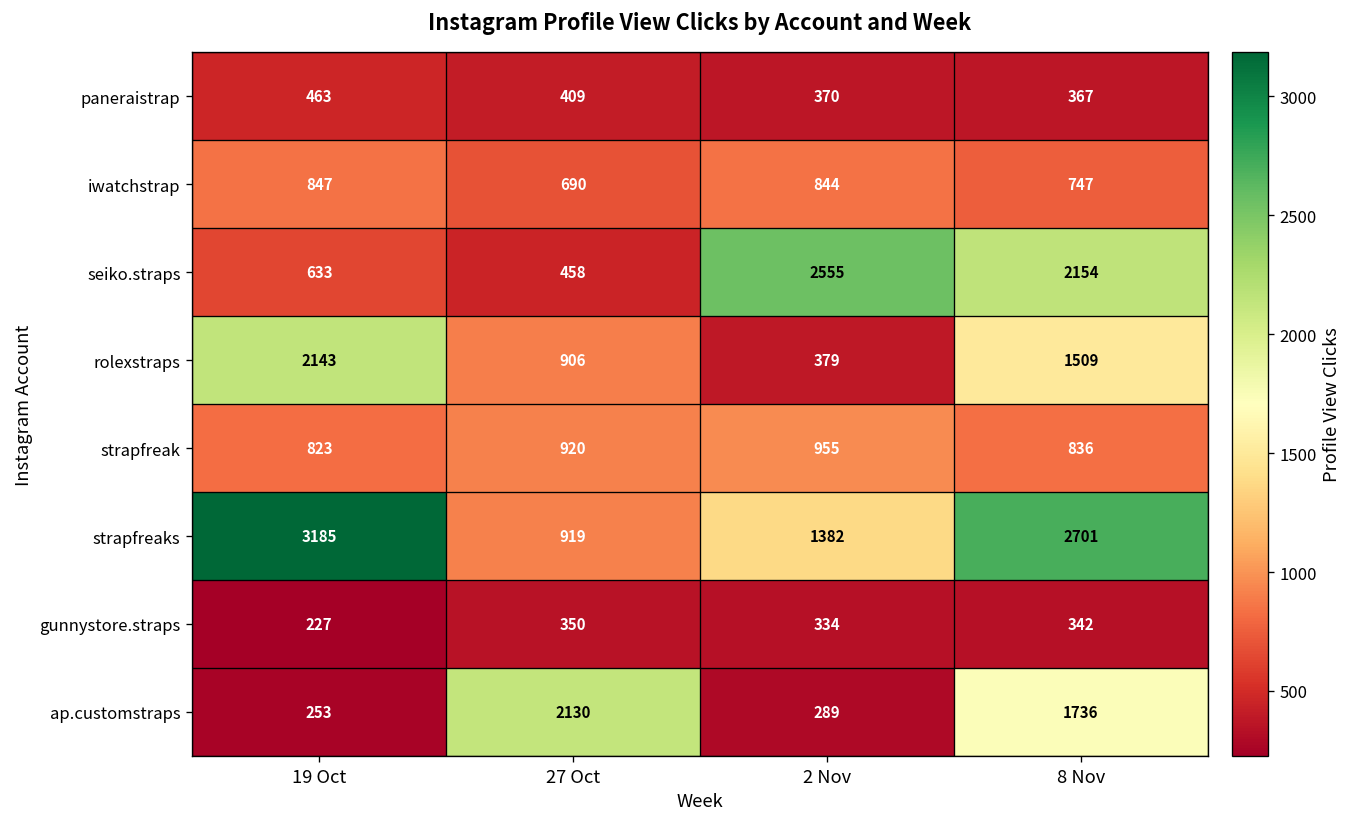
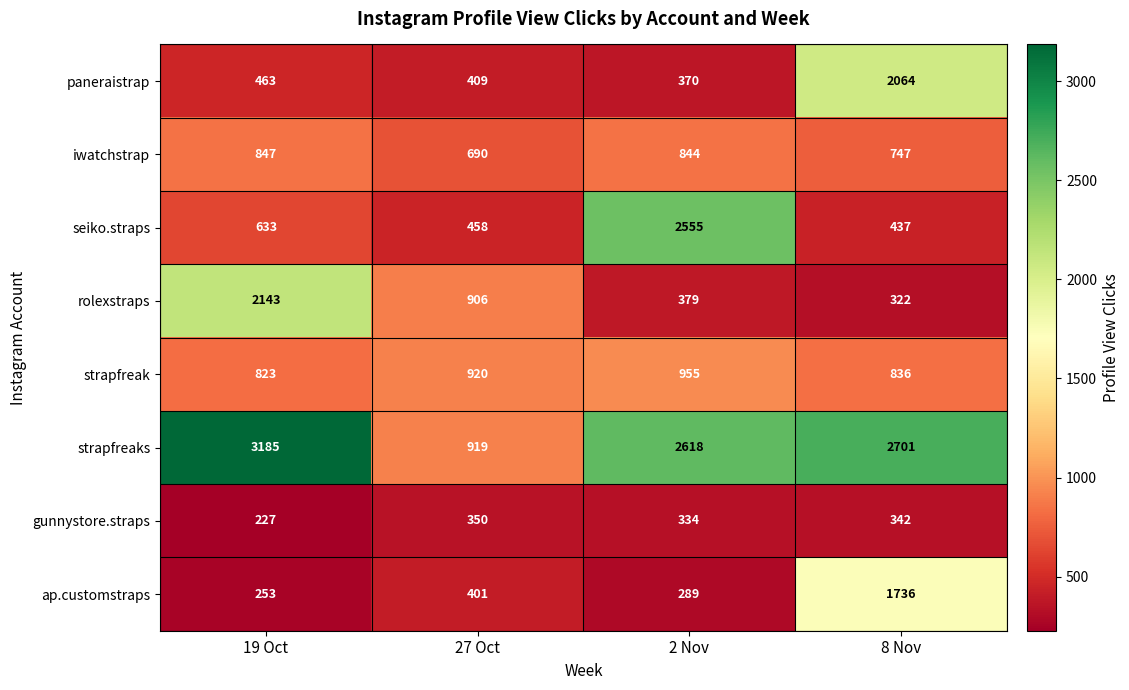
  {
    "paneraistrap": {
      "19 Oct": 463,
      "27 Oct": 409,
      "2 Nov": 370,
-     "8 Nov": 367
+     "8 Nov": 2064
    },
    "iwatchstrap": {
      "19 Oct": 847,
      "27 Oct": 690,
      "2 Nov": 844,
      "8 Nov": 747
    },
    "seiko.straps": {
      "19 Oct": 633,
      "27 Oct": 458,
      "2 Nov": 2555,
-     "8 Nov": 2154
+     "8 Nov": 437
    },
    "rolexstraps": {
      "19 Oct": 2143,
      "27 Oct": 906,
      "2 Nov": 379,
-     "8 Nov": 1509
+     "8 Nov": 322
    },
    "strapfreak": {
      "19 Oct": 823,
      "27 Oct": 920,
      "2 Nov": 955,
      "8 Nov": 836
    },
    "strapfreaks": {
      "19 Oct": 3185,
      "27 Oct": 919,
-     "2 Nov": 1382,
+     "2 Nov": 2618,
      "8 Nov": 2701
    },
    "gunnystore.straps": {
      "19 Oct": 227,
      "27 Oct": 350,
      "2 Nov": 334,
      "8 Nov": 342
    },
    "ap.customstraps": {
      "19 Oct": 253,
-     "27 Oct": 2130,
+     "27 Oct": 401,
      "2 Nov": 289,
      "8 Nov": 1736
    }
  }
